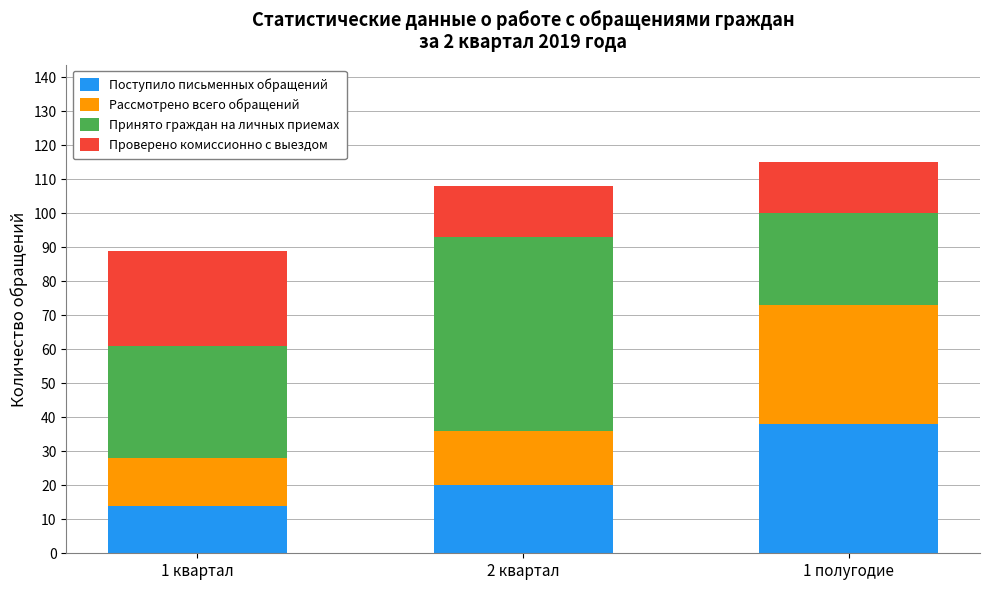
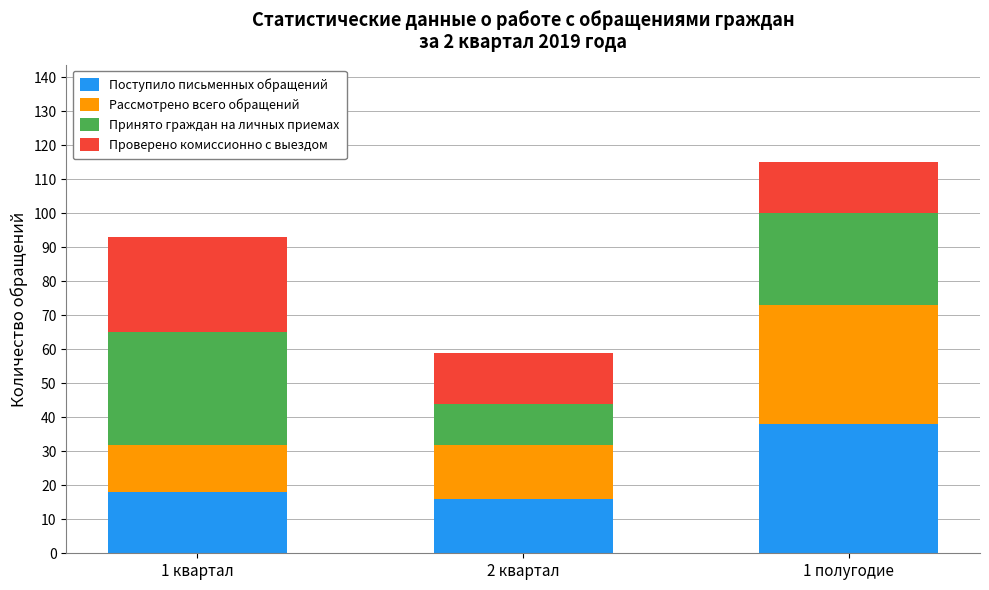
  {
    "Поступило письменных обращений": {
-     "1 квартал": 14,
-     "2 квартал": 20,
+     "1 квартал": 18,
+     "2 квартал": 16,
      "1 полугодие": 38
    },
    "Рассмотрено всего обращений": {
      "1 квартал": 14,
      "2 квартал": 16,
      "1 полугодие": 35
    },
    "Принято граждан на личных приемах": {
      "1 квартал": 33,
-     "2 квартал": 57,
+     "2 квартал": 12,
      "1 полугодие": 27
    },
    "Проверено комиссионно с выездом": {
      "1 квартал": 28,
      "2 квартал": 15,
      "1 полугодие": 15
    }
  }
